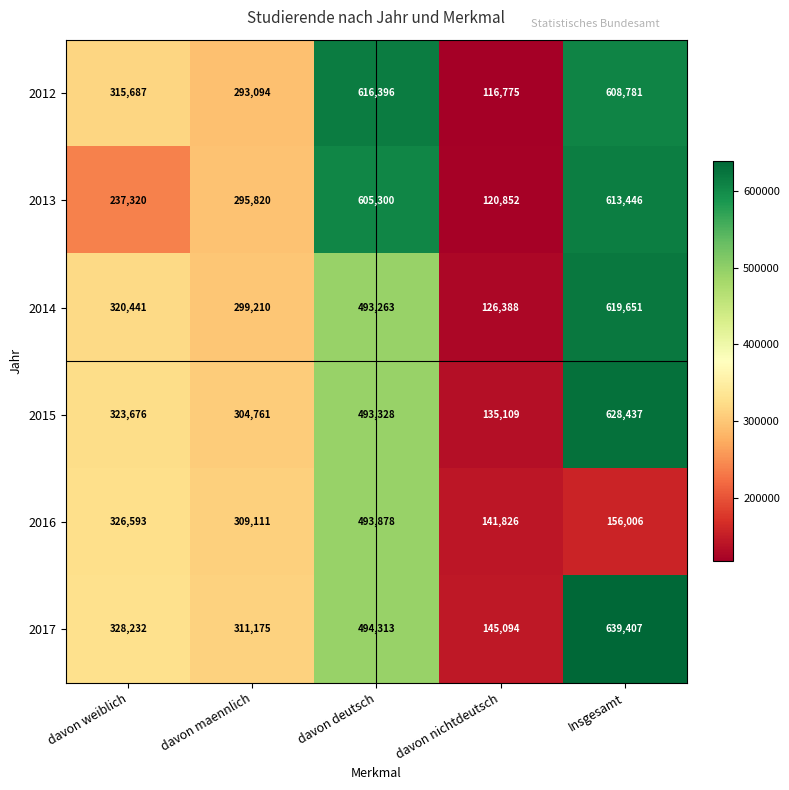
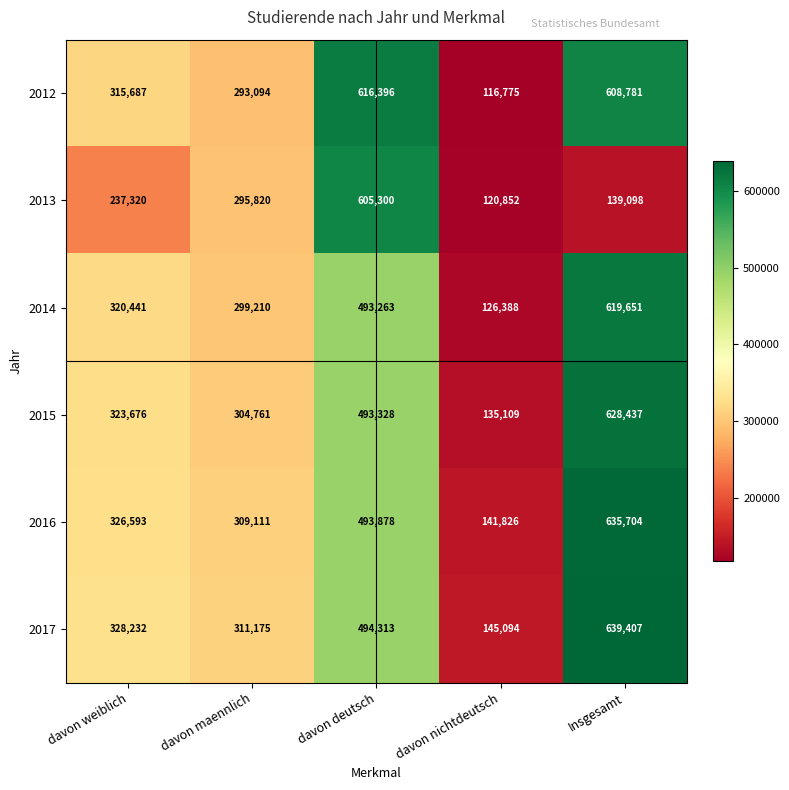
  {
    "2012": {
      "davon weiblich": "315,687",
      "davon maennlich": "293,094",
      "davon deutsch": "616,396",
      "davon nichtdeutsch": "116,775",
      "Insgesamt": "608,781"
    },
    "2013": {
      "davon weiblich": "237,320",
      "davon maennlich": "295,820",
      "davon deutsch": "605,300",
      "davon nichtdeutsch": "120,852",
-     "Insgesamt": "613,446"
+     "Insgesamt": "139,098"
    },
    "2014": {
      "davon weiblich": "320,441",
      "davon maennlich": "299,210",
      "davon deutsch": "493,263",
      "davon nichtdeutsch": "126,388",
      "Insgesamt": "619,651"
    },
    "2015": {
      "davon weiblich": "323,676",
      "davon maennlich": "304,761",
      "davon deutsch": "493,328",
      "davon nichtdeutsch": "135,109",
      "Insgesamt": "628,437"
    },
    "2016": {
      "davon weiblich": "326,593",
      "davon maennlich": "309,111",
      "davon deutsch": "493,878",
      "davon nichtdeutsch": "141,826",
-     "Insgesamt": "156,006"
+     "Insgesamt": "635,704"
    },
    "2017": {
      "davon weiblich": "328,232",
      "davon maennlich": "311,175",
      "davon deutsch": "494,313",
      "davon nichtdeutsch": "145,094",
      "Insgesamt": "639,407"
    }
  }
